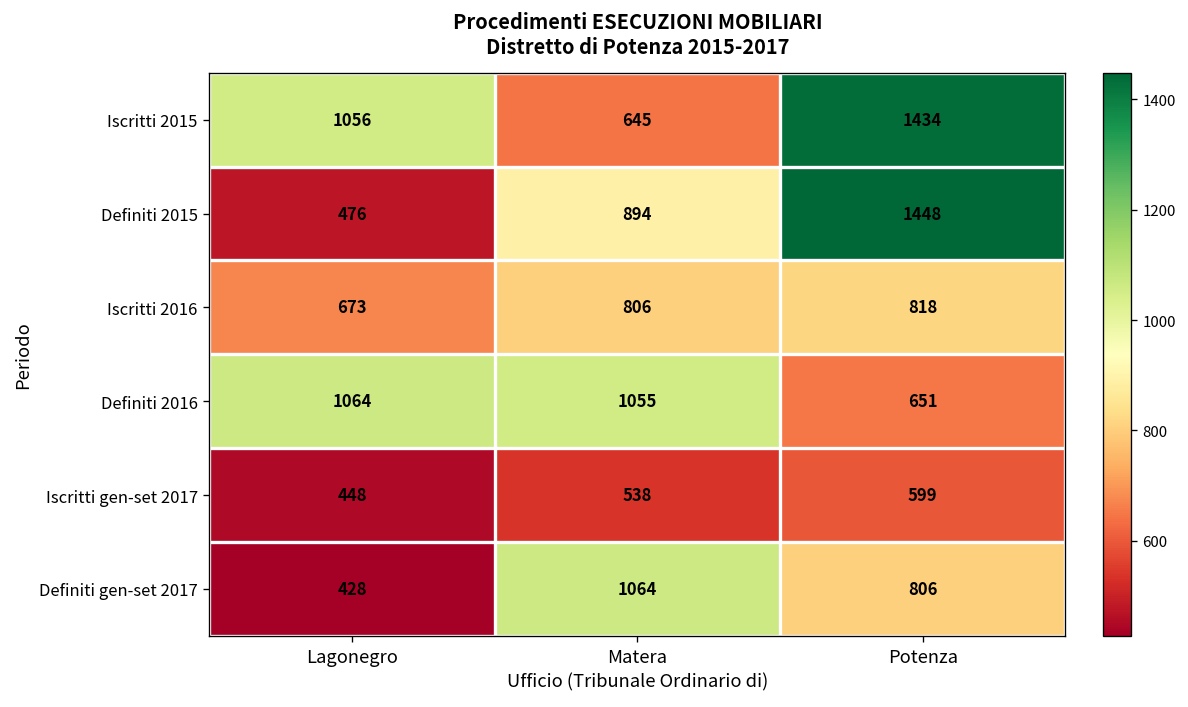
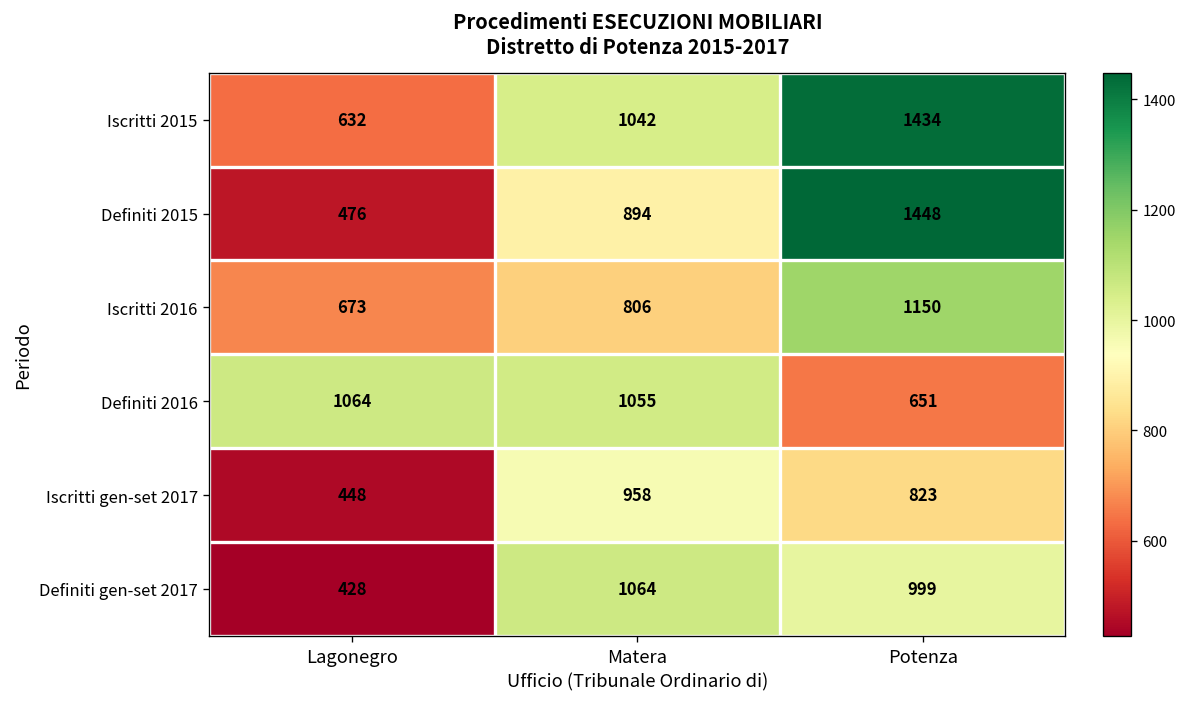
  {
    "Iscritti 2015": {
-     "Lagonegro": 1056,
-     "Matera": 645,
+     "Lagonegro": 632,
+     "Matera": 1042,
      "Potenza": 1434
    },
    "Definiti 2015": {
      "Lagonegro": 476,
      "Matera": 894,
      "Potenza": 1448
    },
    "Iscritti 2016": {
      "Lagonegro": 673,
      "Matera": 806,
-     "Potenza": 818
+     "Potenza": 1150
    },
    "Definiti 2016": {
      "Lagonegro": 1064,
      "Matera": 1055,
      "Potenza": 651
    },
    "Iscritti gen-set 2017": {
      "Lagonegro": 448,
-     "Matera": 538,
-     "Potenza": 599
+     "Matera": 958,
+     "Potenza": 823
    },
    "Definiti gen-set 2017": {
      "Lagonegro": 428,
      "Matera": 1064,
-     "Potenza": 806
+     "Potenza": 999
    }
  }
